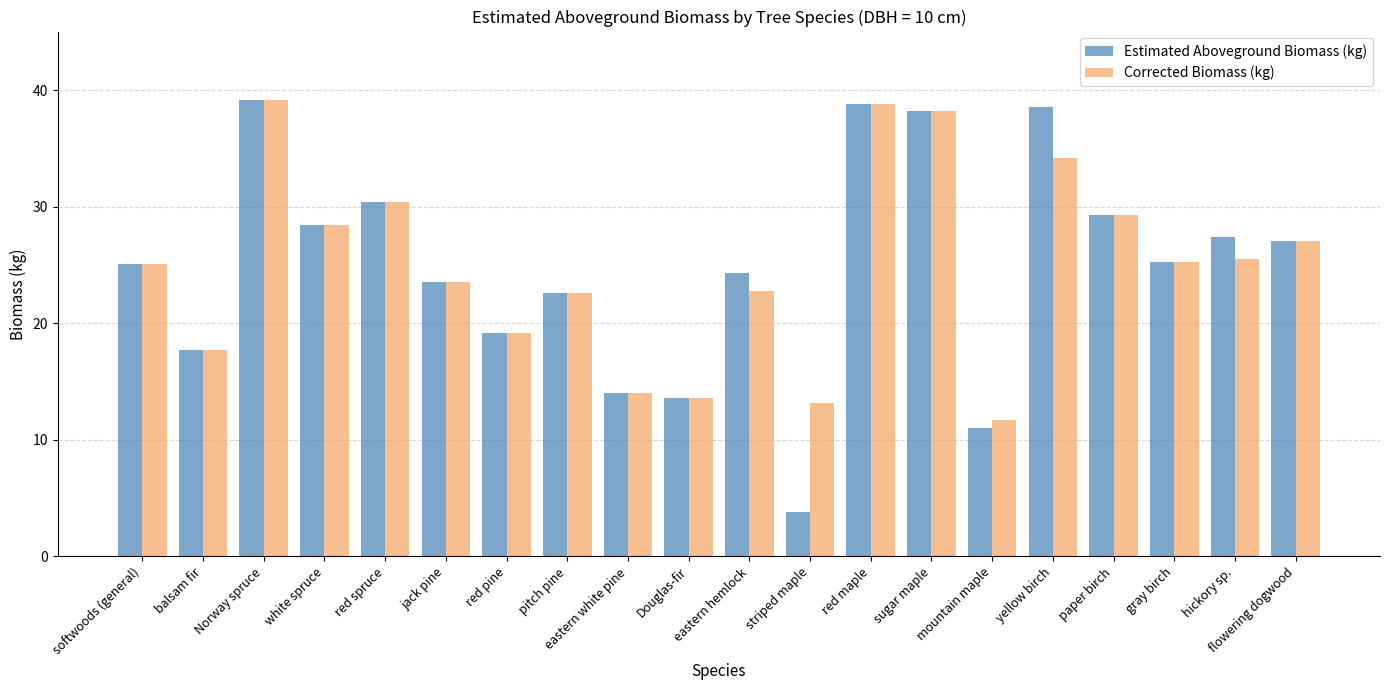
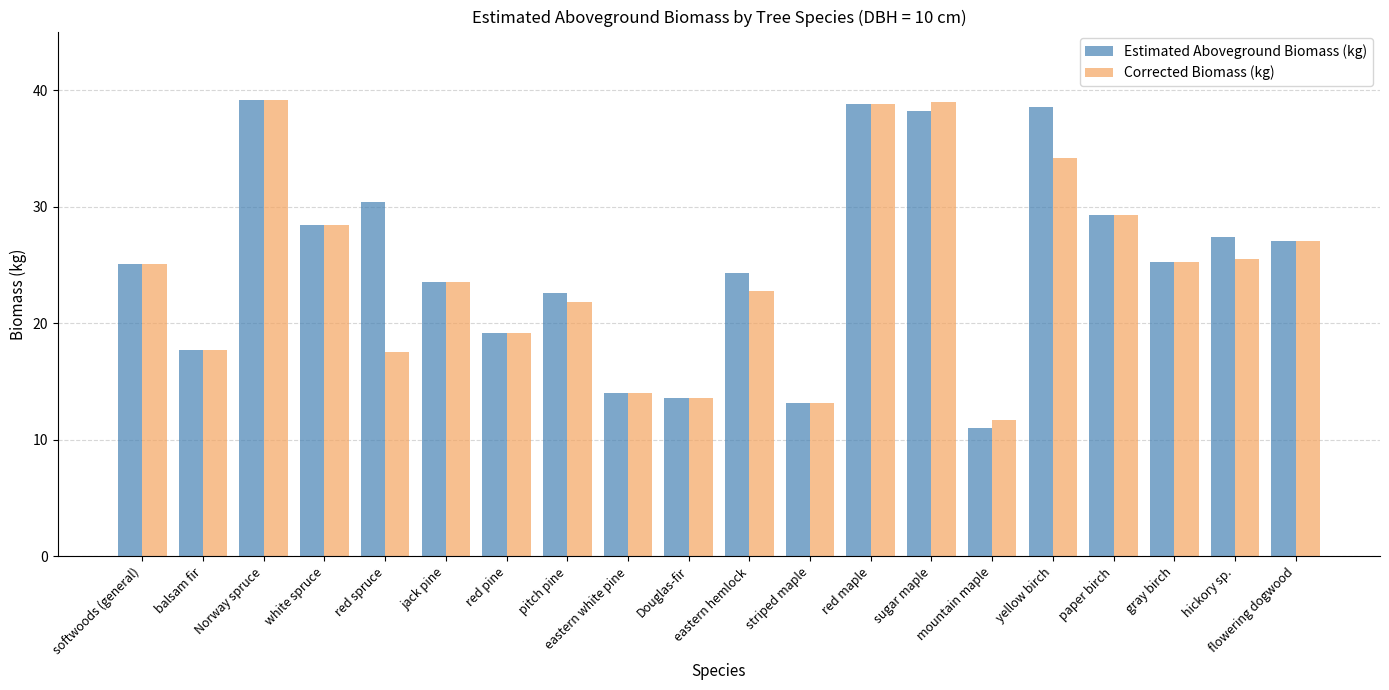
  {
    "Estimated Aboveground Biomass (kg)": {
      "softwoods (general)": 25.1,
      "balsam fir": 17.7,
      "Norway spruce": 39.2,
      "white spruce": 28.5,
      "red spruce": 30.4,
      "jack pine": 23.6,
      "red pine": 19.2,
      "pitch pine": 22.6,
      "eastern white pine": 14.0,
      "Douglas-fir": 13.6,
      "eastern hemlock": 24.3,
-     "striped maple": 3.8,
+     "striped maple": 13.2,
      "red maple": 38.9,
      "sugar maple": 38.2,
      "mountain maple": 11.0,
      "yellow birch": 38.6,
      "paper birch": 29.3,
      "gray birch": 25.3,
      "hickory sp.": 27.4,
      "flowering dogwood": 27.1
    },
    "Corrected Biomass (kg)": {
      "softwoods (general)": 25.1,
      "balsam fir": 17.7,
      "Norway spruce": 39.2,
      "white spruce": 28.5,
-     "red spruce": 30.4,
+     "red spruce": 17.5,
      "jack pine": 23.6,
      "red pine": 19.2,
-     "pitch pine": 22.6,
+     "pitch pine": 21.8,
      "eastern white pine": 14.0,
      "Douglas-fir": 13.6,
      "eastern hemlock": 22.8,
      "striped maple": 13.2,
      "red maple": 38.9,
-     "sugar maple": 38.2,
+     "sugar maple": 39.0,
      "mountain maple": 11.7,
      "yellow birch": 34.2,
      "paper birch": 29.3,
      "gray birch": 25.3,
      "hickory sp.": 25.5,
      "flowering dogwood": 27.1
    }
  }
